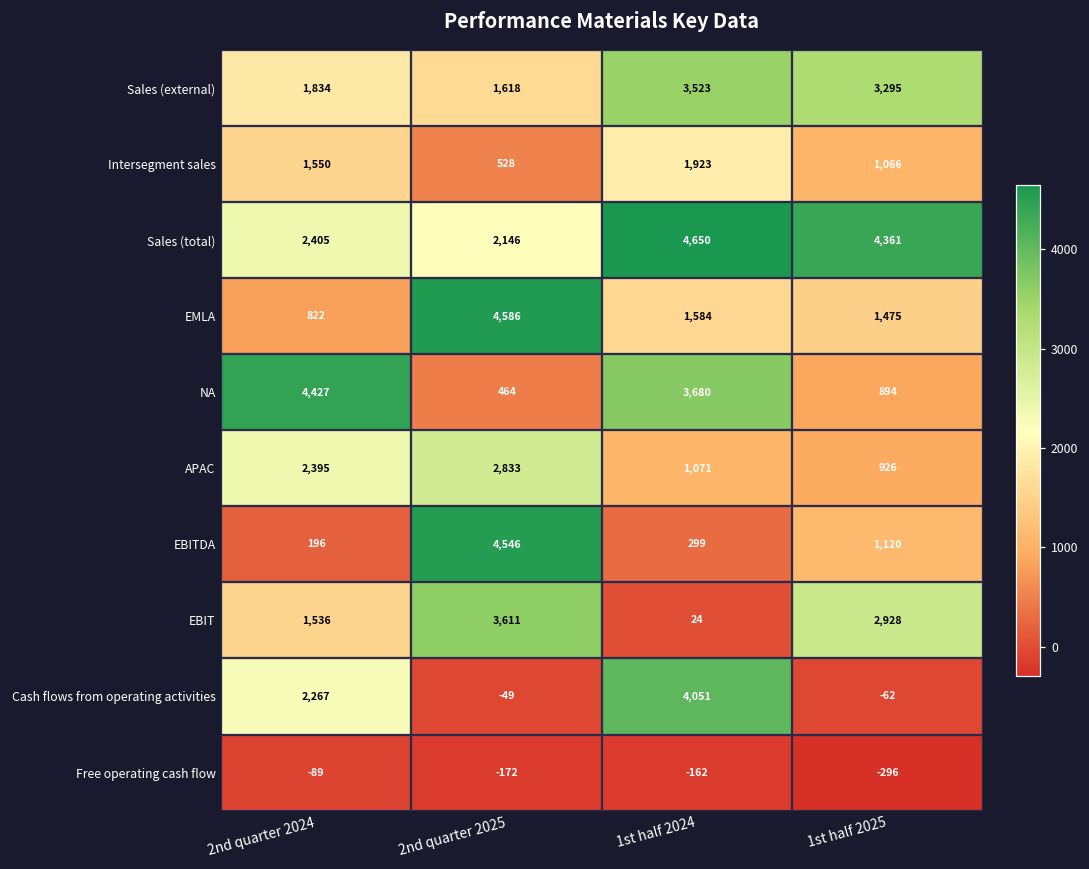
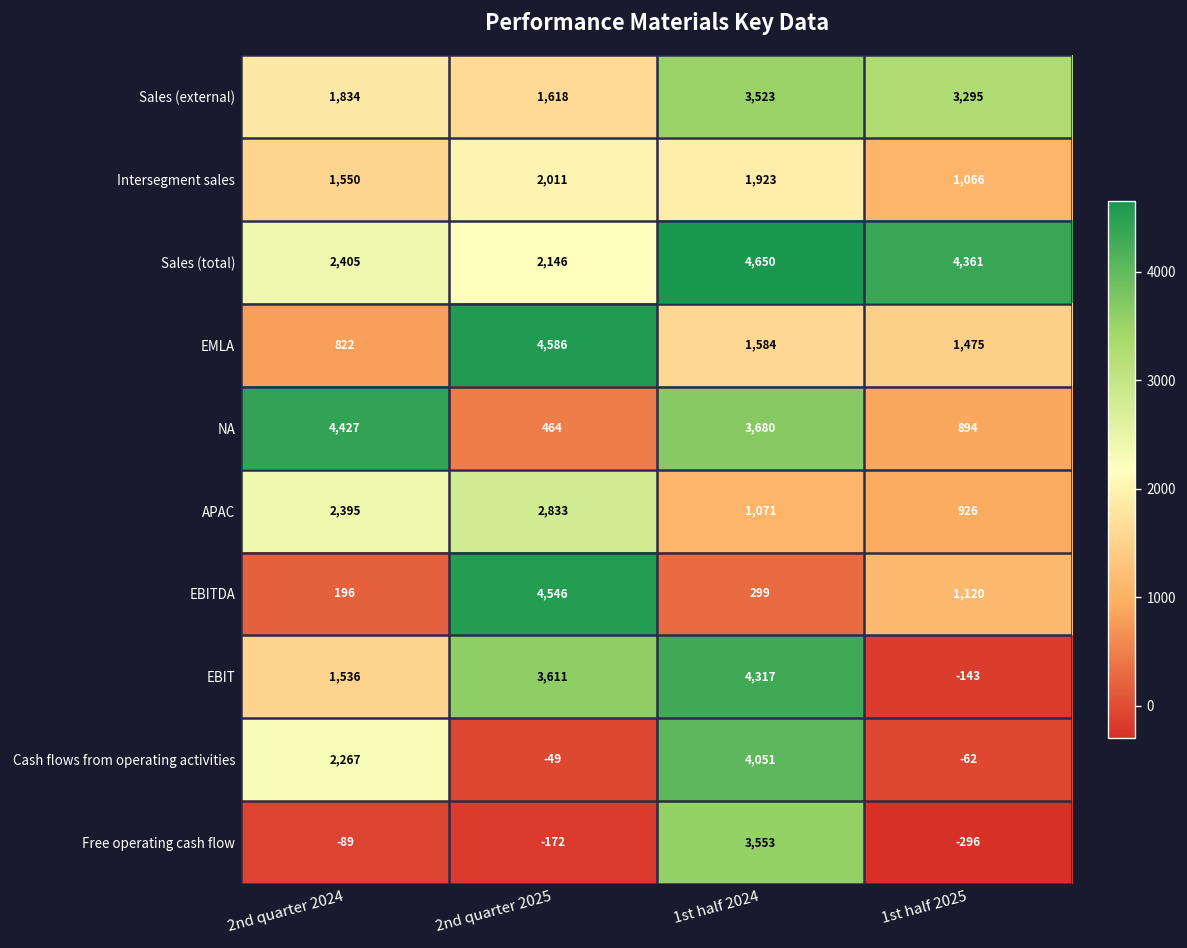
  {
    "Sales (external)": {
      "2nd quarter 2024": "1,834",
      "2nd quarter 2025": "1,618",
      "1st half 2024": "3,523",
      "1st half 2025": "3,295"
    },
    "Intersegment sales": {
      "2nd quarter 2024": "1,550",
-     "2nd quarter 2025": "528",
+     "2nd quarter 2025": "2,011",
      "1st half 2024": "1,923",
      "1st half 2025": "1,066"
    },
    "Sales (total)": {
      "2nd quarter 2024": "2,405",
      "2nd quarter 2025": "2,146",
      "1st half 2024": "4,650",
      "1st half 2025": "4,361"
    },
    "EMLA": {
      "2nd quarter 2024": "822",
      "2nd quarter 2025": "4,586",
      "1st half 2024": "1,584",
      "1st half 2025": "1,475"
    },
    "NA": {
      "2nd quarter 2024": "4,427",
      "2nd quarter 2025": "464",
      "1st half 2024": "3,680",
      "1st half 2025": "894"
    },
    "APAC": {
      "2nd quarter 2024": "2,395",
      "2nd quarter 2025": "2,833",
      "1st half 2024": "1,071",
      "1st half 2025": "926"
    },
    "EBITDA": {
      "2nd quarter 2024": "196",
      "2nd quarter 2025": "4,546",
      "1st half 2024": "299",
      "1st half 2025": "1,120"
    },
    "EBIT": {
      "2nd quarter 2024": "1,536",
      "2nd quarter 2025": "3,611",
-     "1st half 2024": "24",
-     "1st half 2025": "2,928"
+     "1st half 2024": "4,317",
+     "1st half 2025": "-143"
    },
    "Cash flows from operating activities": {
      "2nd quarter 2024": "2,267",
      "2nd quarter 2025": "-49",
      "1st half 2024": "4,051",
      "1st half 2025": "-62"
    },
    "Free operating cash flow": {
      "2nd quarter 2024": "-89",
      "2nd quarter 2025": "-172",
-     "1st half 2024": "-162",
+     "1st half 2024": "3,553",
      "1st half 2025": "-296"
    }
  }
